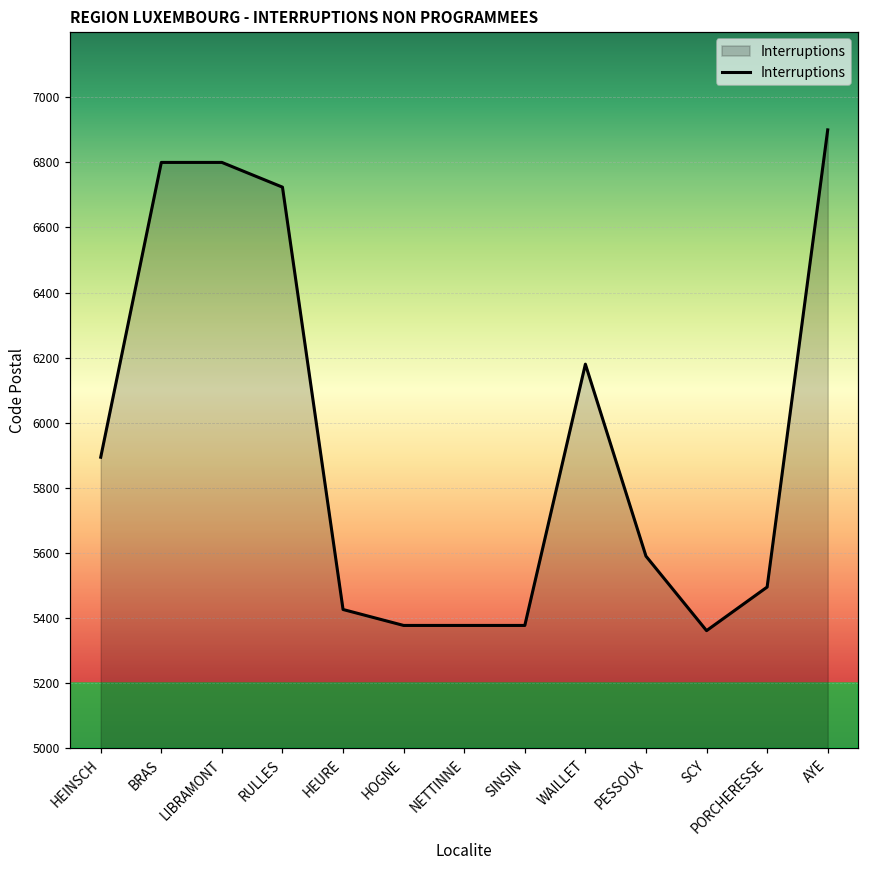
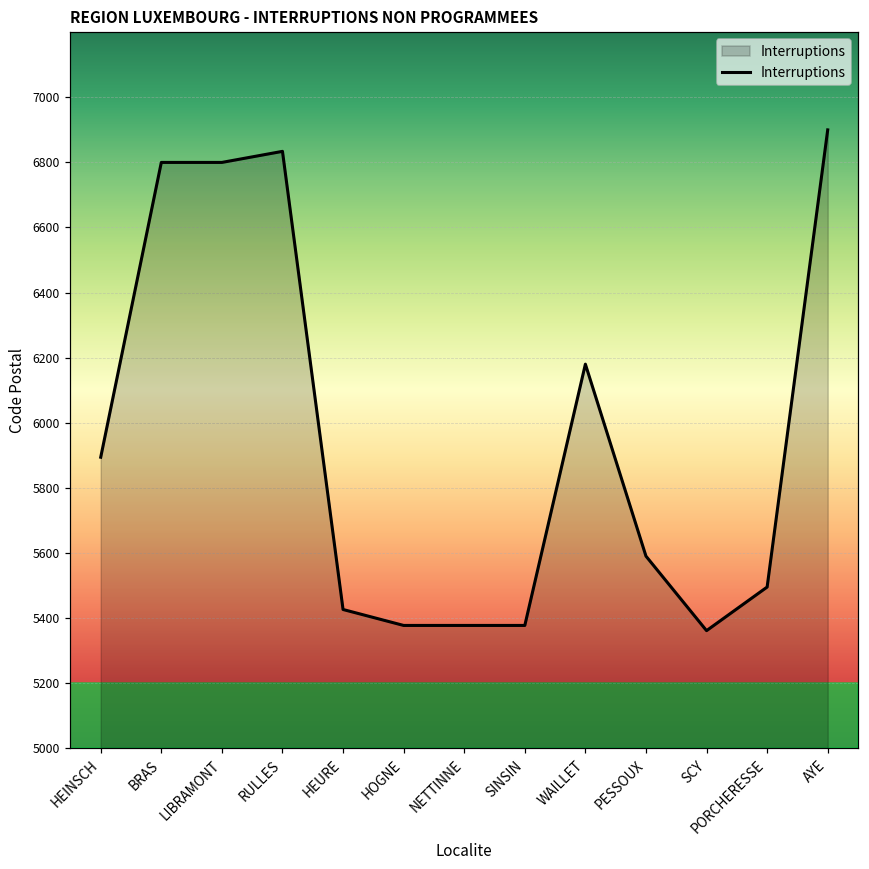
  {
    "HEINSCH": 5890,
    "BRAS": 6800,
    "LIBRAMONT": 6800,
-   "RULLES": 6720,
+   "RULLES": 6830,
    "HEURE": 5430,
    "HOGNE": 5380,
    "NETTINNE": 5380,
    "SINSIN": 5380,
    "WAILLET": 6180,
    "PESSOUX": 5590,
    "SCY": 5360,
    "PORCHERESSE": 5500,
    "AYE": 6900
  }
